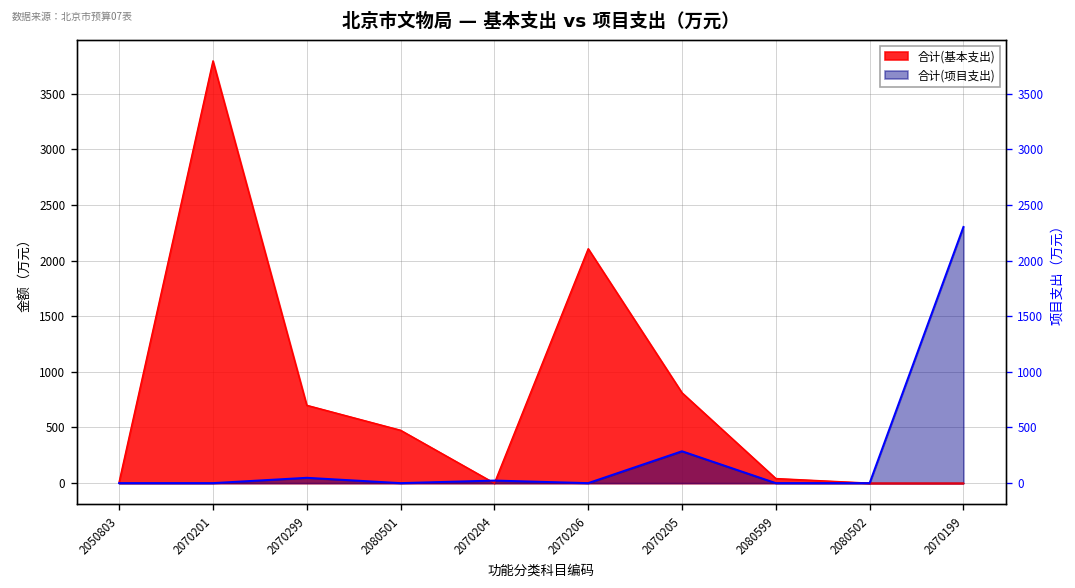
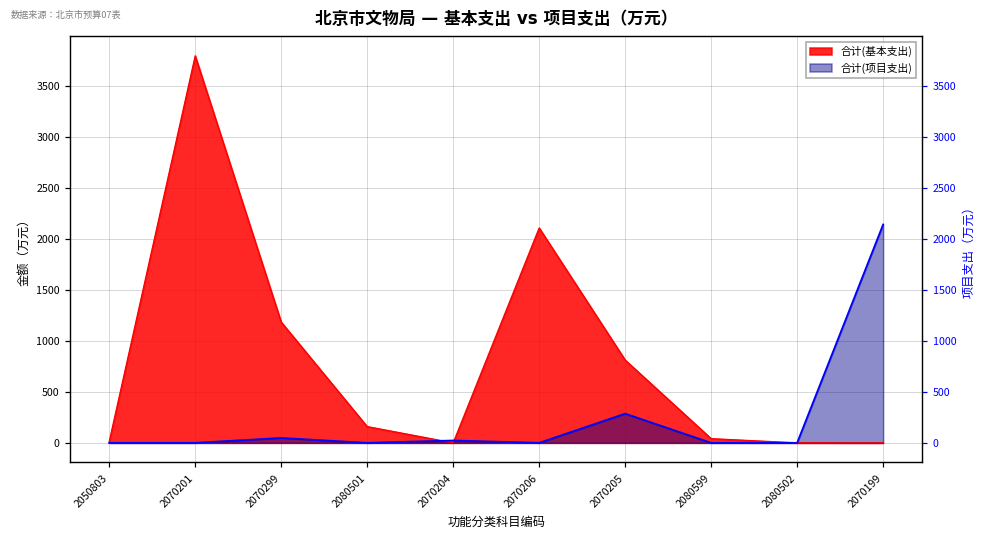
  {
    "合计(基本支出)": {
      "2070201": 3800,
-     "2070299": 700,
-     "2080501": 500,
+     "2070299": 1200,
+     "2080501": 200,
      "2070206": 2100,
      "2070205": 800,
      "2080599": 0,
      "2070199": 0
    },
    "合计(项目支出)": {
      "2070201": 0,
      "2070299": 0,
      "2080501": 0,
      "2070206": 0,
      "2070205": 300,
      "2080599": 0,
-     "2070199": 2300
+     "2070199": 2100
    }
  }
